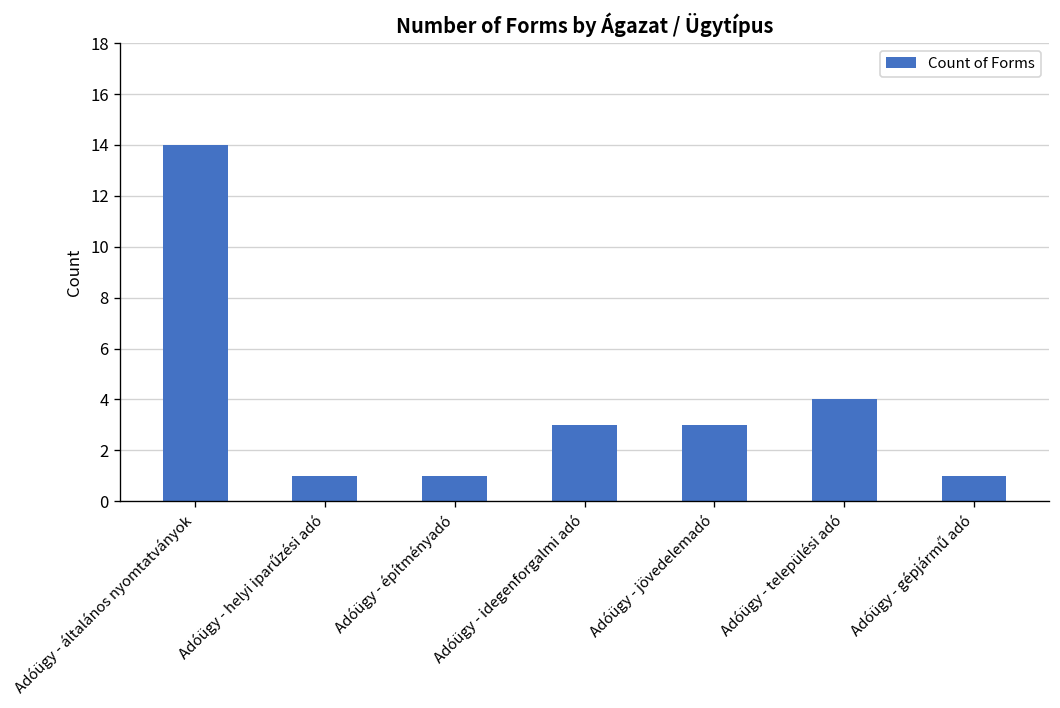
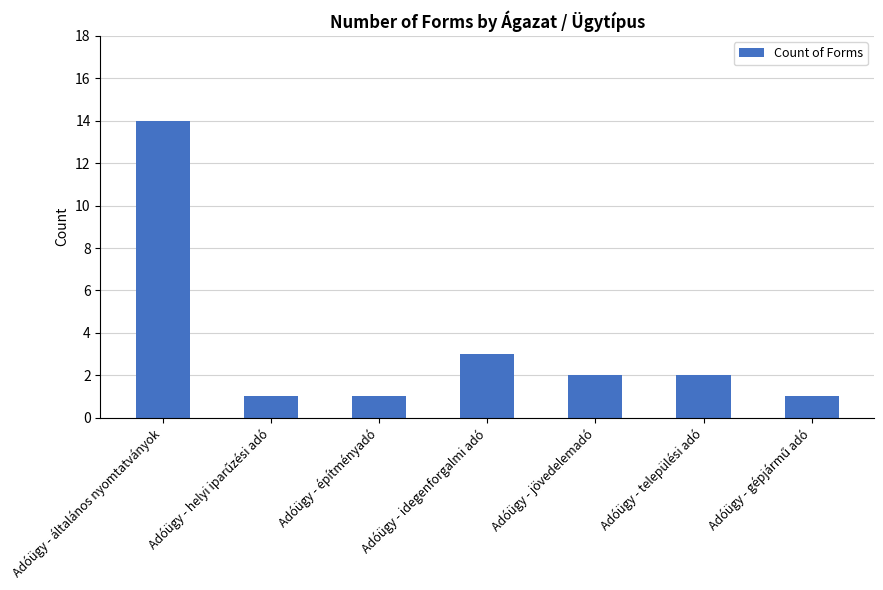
  {
    "Adóügy - általános nyomtatványok": 14,
    "Adóügy - helyi iparűzési adó": 1,
    "Adóügy - építményadó": 1,
    "Adóügy - idegenforgalmi adó": 3,
-   "Adóügy - jövedelemadó": 3,
-   "Adóügy - települési adó": 4,
+   "Adóügy - jövedelemadó": 2,
+   "Adóügy - települési adó": 2,
    "Adóügy - gépjármű adó": 1
  }
